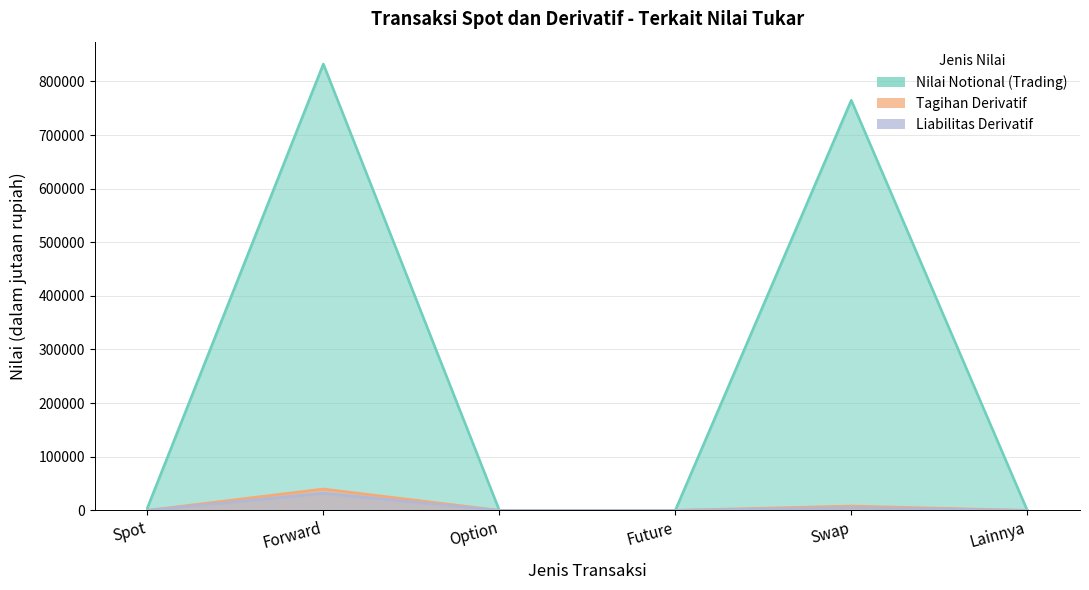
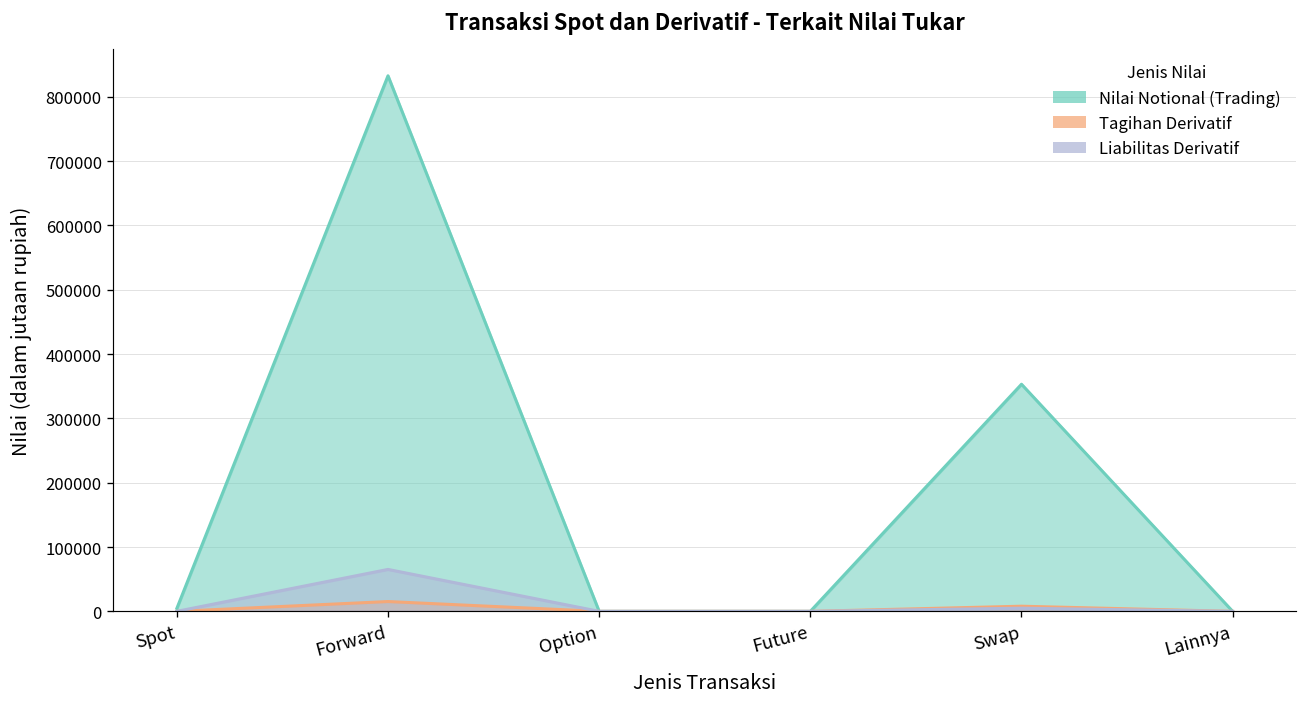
  {
    "Nilai Notional (Trading)": {
      "Forward": 830000,
-     "Swap": 760000
+     "Swap": 350000
    },
    "Tagihan Derivatif": {
-     "Forward": 40000
+     "Forward": 20000
    },
    "Liabilitas Derivatif": {
-     "Forward": 30000
+     "Forward": 70000
    }
  }
